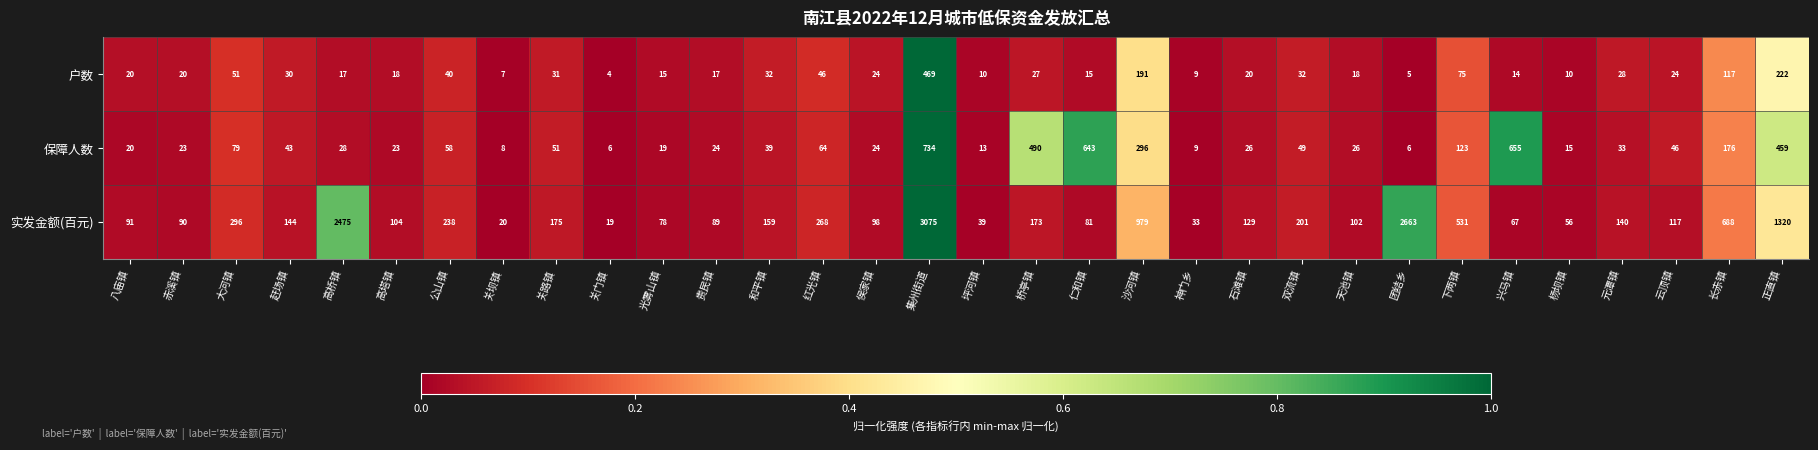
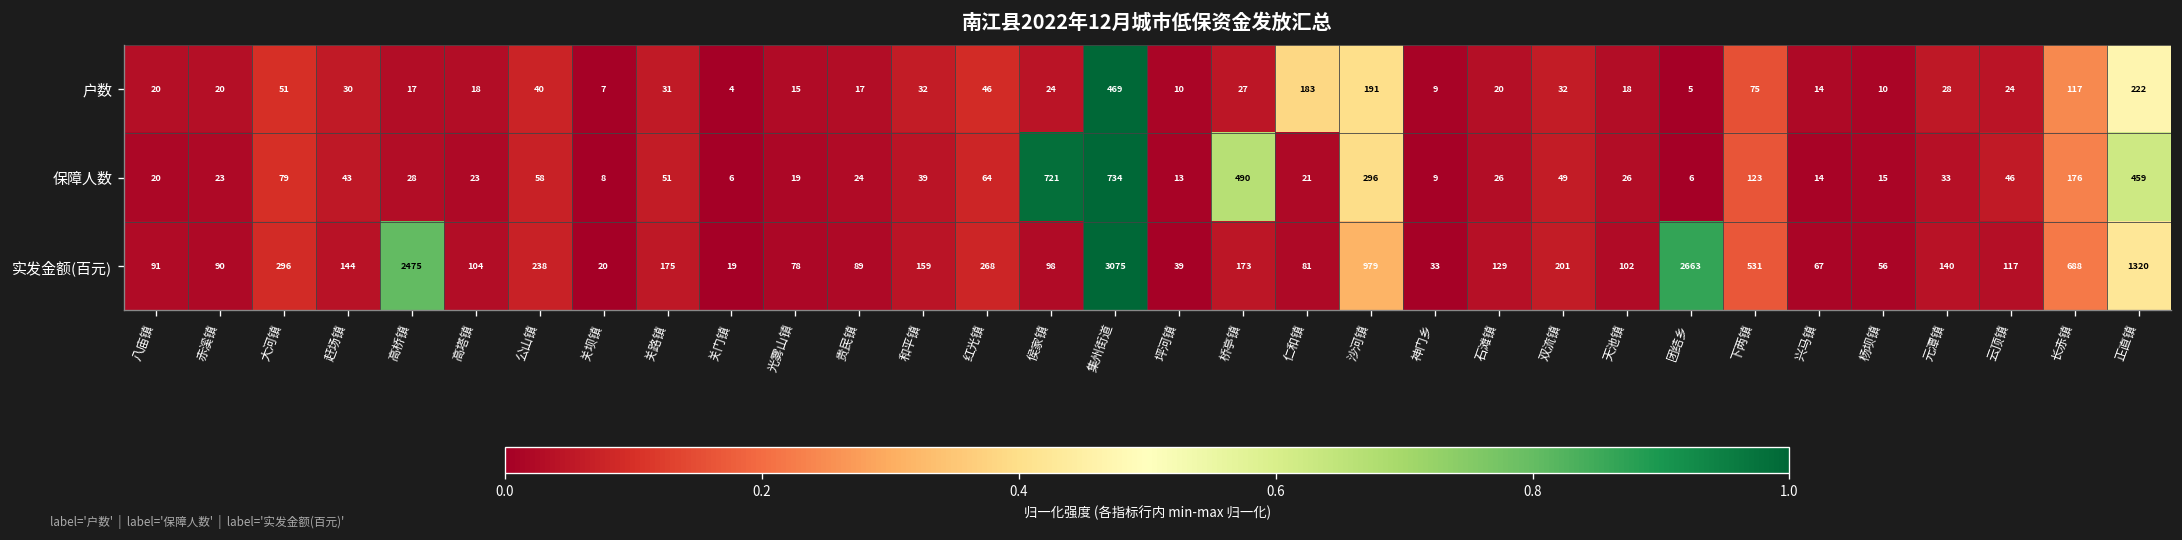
  {
    "户数": {
      "八庙镇": 20,
      "赤溪镇": 20,
      "大河镇": 51,
      "赶场镇": 30,
      "高桥镇": 17,
      "高塔镇": 18,
      "公山镇": 40,
      "关坝镇": 7,
      "关路镇": 31,
      "关门镇": 4,
      "光雾山镇": 15,
      "贵民镇": 17,
      "和平镇": 32,
      "红光镇": 46,
      "侯家镇": 24,
      "集州街道": 469,
      "坪河镇": 10,
      "桥亭镇": 27,
-     "仁和镇": 15,
+     "仁和镇": 183,
      "沙河镇": 191,
      "神门乡": 9,
      "石滩镇": 20,
      "双流镇": 32,
      "天池镇": 18,
      "团结乡": 5,
      "下两镇": 75,
      "兴马镇": 14,
      "杨坝镇": 10,
      "元潭镇": 28,
      "云顶镇": 24,
      "长赤镇": 117,
      "正直镇": 222
    },
    "保障人数": {
      "八庙镇": 20,
      "赤溪镇": 23,
      "大河镇": 79,
      "赶场镇": 43,
      "高桥镇": 28,
      "高塔镇": 23,
      "公山镇": 58,
      "关坝镇": 8,
      "关路镇": 51,
      "关门镇": 6,
      "光雾山镇": 19,
      "贵民镇": 24,
      "和平镇": 39,
      "红光镇": 64,
-     "侯家镇": 24,
+     "侯家镇": 721,
      "集州街道": 734,
      "坪河镇": 13,
      "桥亭镇": 490,
-     "仁和镇": 643,
+     "仁和镇": 21,
      "沙河镇": 296,
      "神门乡": 9,
      "石滩镇": 26,
      "双流镇": 49,
      "天池镇": 26,
      "团结乡": 6,
      "下两镇": 123,
-     "兴马镇": 655,
+     "兴马镇": 14,
      "杨坝镇": 15,
      "元潭镇": 33,
      "云顶镇": 46,
      "长赤镇": 176,
      "正直镇": 459
    },
    "实发金额(百元)": {
      "八庙镇": 91,
      "赤溪镇": 90,
      "大河镇": 296,
      "赶场镇": 144,
      "高桥镇": 2475,
      "高塔镇": 104,
      "公山镇": 238,
      "关坝镇": 20,
      "关路镇": 175,
      "关门镇": 19,
      "光雾山镇": 78,
      "贵民镇": 89,
      "和平镇": 159,
      "红光镇": 268,
      "侯家镇": 98,
      "集州街道": 3075,
      "坪河镇": 39,
      "桥亭镇": 173,
      "仁和镇": 81,
      "沙河镇": 979,
      "神门乡": 33,
      "石滩镇": 129,
      "双流镇": 201,
      "天池镇": 102,
      "团结乡": 2663,
      "下两镇": 531,
      "兴马镇": 67,
      "杨坝镇": 56,
      "元潭镇": 140,
      "云顶镇": 117,
      "长赤镇": 688,
      "正直镇": 1320
    }
  }
